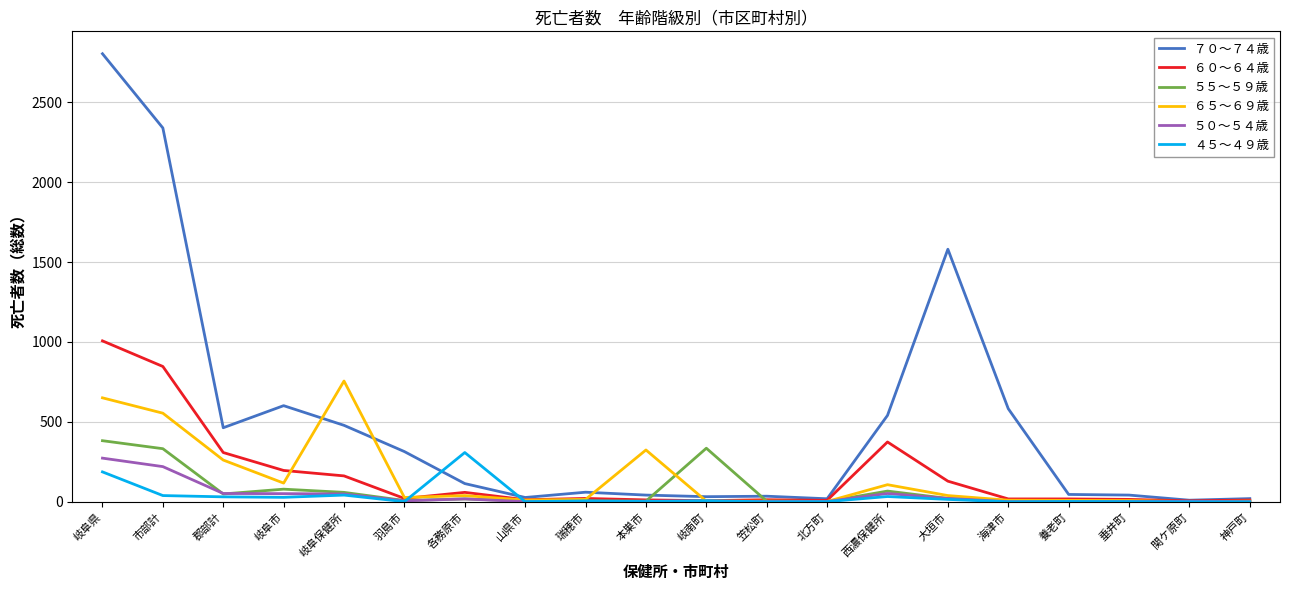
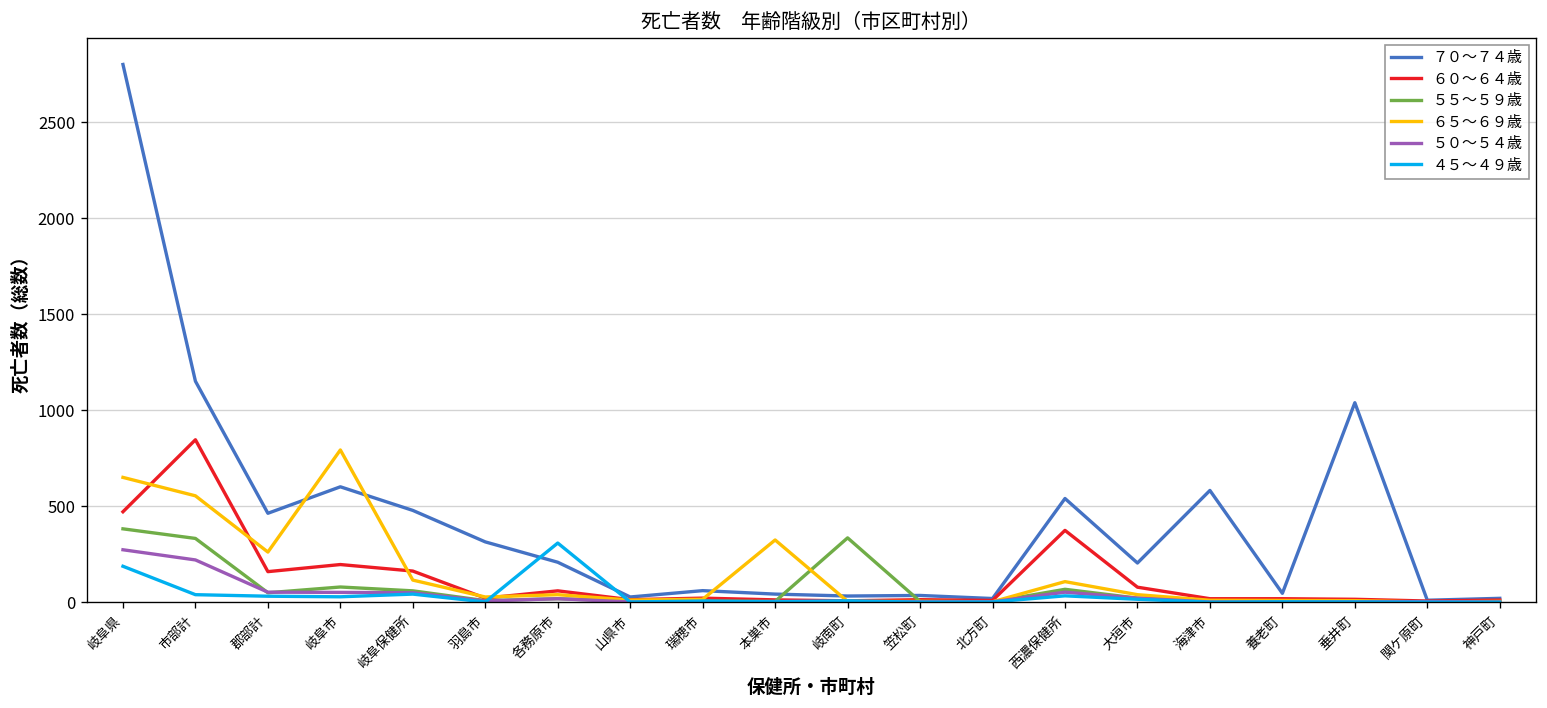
  {
    "７０～７４歳": {
      "岐阜県": 2800,
-     "市部計": 2340,
+     "市部計": 1150,
      "郡部計": 460,
      "岐阜市": 600,
      "岐阜保健所": 480,
      "羽島市": 320,
-     "各務原市": 120,
+     "各務原市": 210,
      "瑞穂市": 60,
      "本巣市": 40,
      "岐南町": 30,
      "笠松町": 40,
      "西濃保健所": 540,
-     "大垣市": 1580,
+     "大垣市": 210,
      "海津市": 580,
      "養老町": 50,
-     "垂井町": 40
+     "垂井町": 1040
    },
    "６０～６４歳": {
-     "岐阜県": 1010,
+     "岐阜県": 470,
      "市部計": 850,
-     "郡部計": 310,
+     "郡部計": 160,
      "岐阜市": 200,
      "岐阜保健所": 160,
      "各務原市": 60,
      "西濃保健所": 380,
-     "大垣市": 130
+     "大垣市": 80
    },
    "５５～５９歳": {
      "岐阜県": 380,
      "市部計": 330,
      "岐阜市": 80,
      "岐南町": 340
    },
    "６５～６９歳": {
      "岐阜県": 650,
      "市部計": 560,
      "郡部計": 260,
-     "岐阜市": 120,
-     "岐阜保健所": 760,
+     "岐阜市": 790,
+     "岐阜保健所": 120,
      "各務原市": 40,
      "本巣市": 330,
      "西濃保健所": 110,
      "大垣市": 40
    },
    "５０～５４歳": {
      "岐阜県": 270,
      "市部計": 220,
      "岐阜市": 50
    },
    "４５～４９歳": {
      "岐阜県": 190,
      "市部計": 40,
      "郡部計": 30,
      "岐阜市": 30,
      "各務原市": 310,
      "西濃保健所": 30
    }
  }
